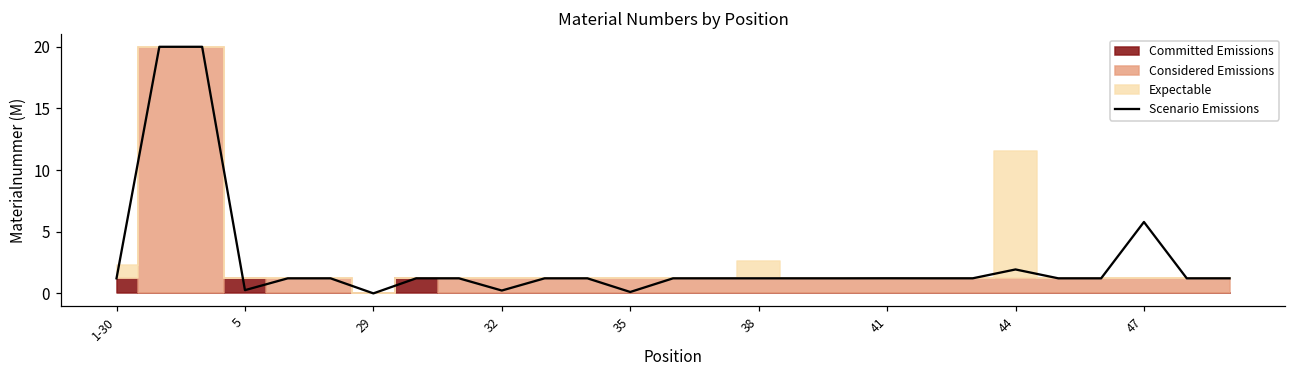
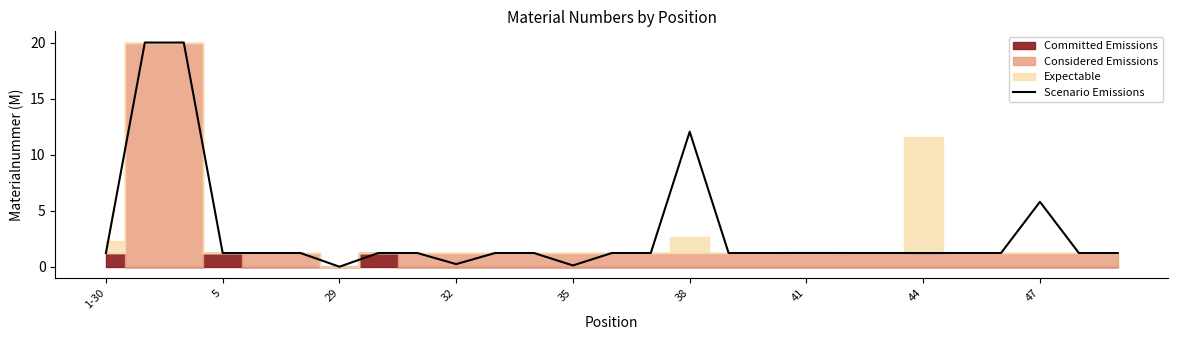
  {
    "Scenario Emissions": {
-     "5": 0.3,
+     "5": 1.2,
      "29": 0.0,
      "32": 0.2,
      "35": 0.1,
-     "38": 1.2,
+     "38": 12.0,
      "41": 1.2,
-     "44": 1.9,
+     "44": 1.2,
      "47": 5.8
    }
  }
